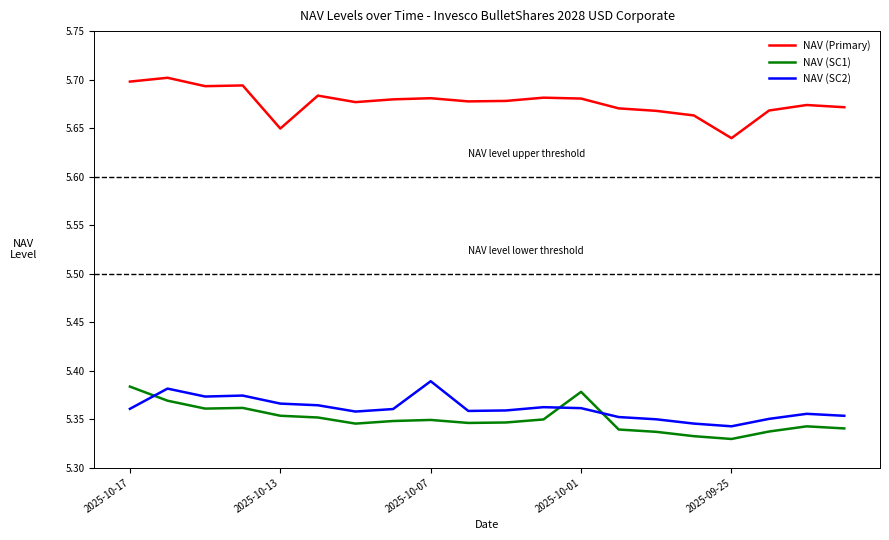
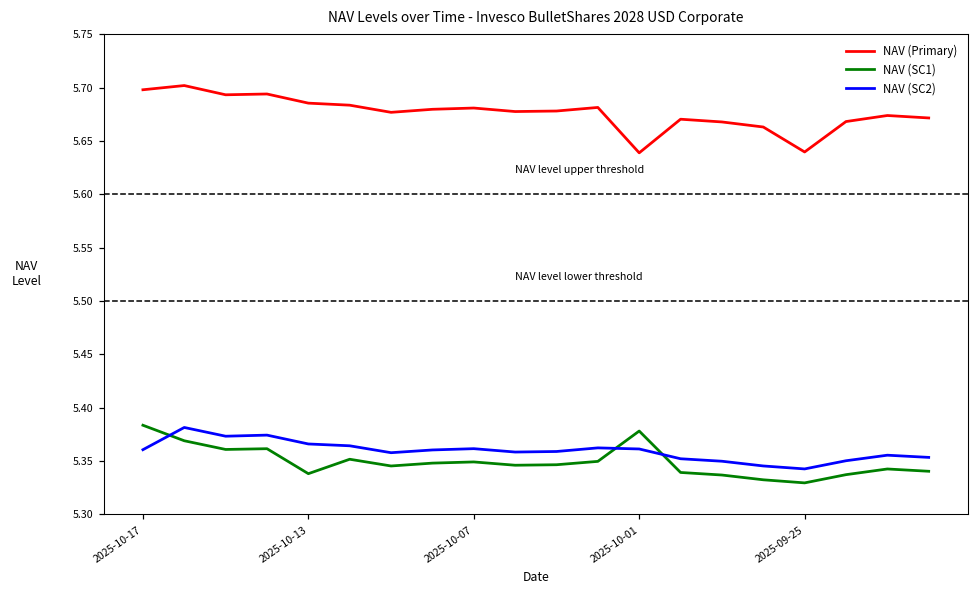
  {
    "NAV (Primary)": {
      "2025-10-17": 5.70,
-     "2025-10-13": 5.65,
+     "2025-10-13": 5.69,
      "2025-10-07": 5.68,
-     "2025-10-01": 5.68,
+     "2025-10-01": 5.64,
      "2025-09-25": 5.64
    },
    "NAV (SC1)": {
      "2025-10-17": 5.38,
-     "2025-10-13": 5.35,
+     "2025-10-13": 5.34,
      "2025-10-07": 5.35,
      "2025-10-01": 5.38,
      "2025-09-25": 5.33
    },
    "NAV (SC2)": {
      "2025-10-17": 5.36,
      "2025-10-13": 5.37,
-     "2025-10-07": 5.39,
+     "2025-10-07": 5.36,
      "2025-10-01": 5.36,
      "2025-09-25": 5.34
    }
  }
